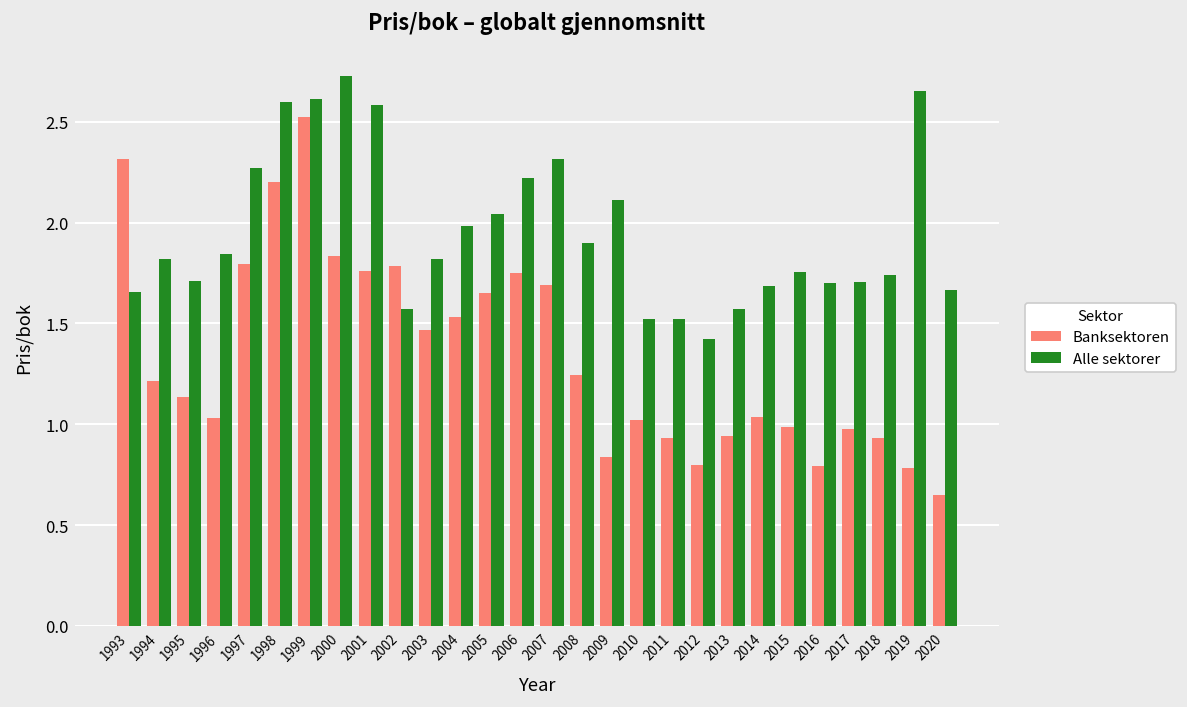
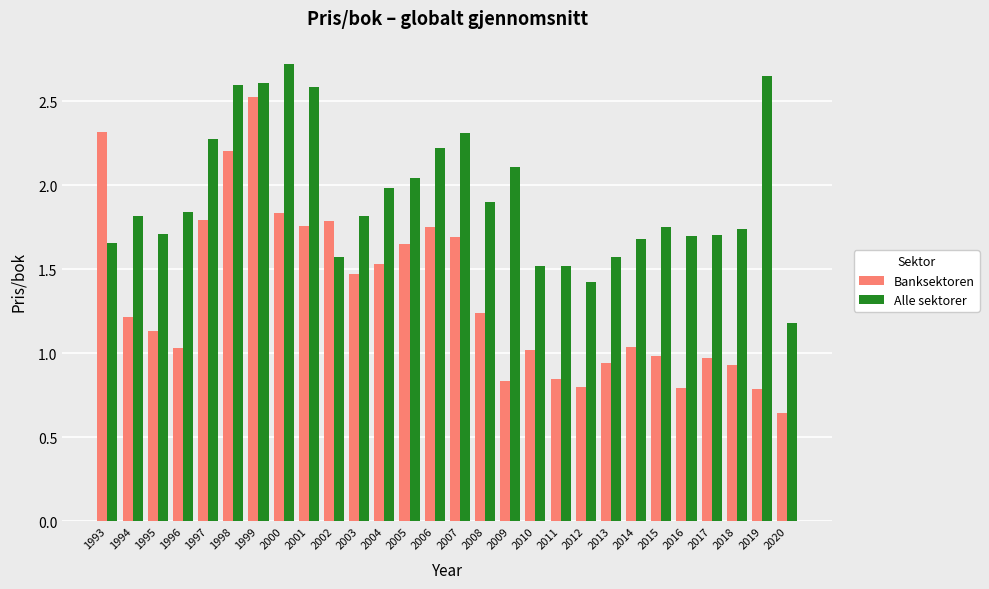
  {
    "Banksektoren": {
      "1993": 2.31,
      "1994": 1.21,
      "1995": 1.13,
      "1996": 1.03,
      "1997": 1.80,
      "1998": 2.20,
      "1999": 2.53,
      "2000": 1.84,
      "2001": 1.76,
      "2002": 1.79,
      "2003": 1.47,
      "2004": 1.53,
      "2005": 1.65,
      "2006": 1.75,
      "2007": 1.69,
      "2008": 1.24,
      "2009": 0.84,
      "2010": 1.02,
-     "2011": 0.93,
+     "2011": 0.85,
      "2012": 0.80,
      "2013": 0.94,
      "2014": 1.04,
      "2015": 0.98,
      "2016": 0.79,
      "2017": 0.98,
      "2018": 0.93,
      "2019": 0.78,
      "2020": 0.65
    },
    "Alle sektorer": {
      "1993": 1.65,
      "1994": 1.82,
      "1995": 1.71,
      "1996": 1.84,
      "1997": 2.27,
      "1998": 2.60,
      "1999": 2.61,
      "2000": 2.72,
      "2001": 2.58,
      "2002": 1.57,
      "2003": 1.82,
      "2004": 1.99,
      "2005": 2.04,
      "2006": 2.22,
      "2007": 2.31,
      "2008": 1.90,
      "2009": 2.11,
      "2010": 1.52,
      "2011": 1.52,
      "2012": 1.42,
      "2013": 1.57,
      "2014": 1.68,
      "2015": 1.75,
      "2016": 1.70,
      "2017": 1.71,
      "2018": 1.74,
      "2019": 2.65,
-     "2020": 1.67
+     "2020": 1.18
    }
  }
